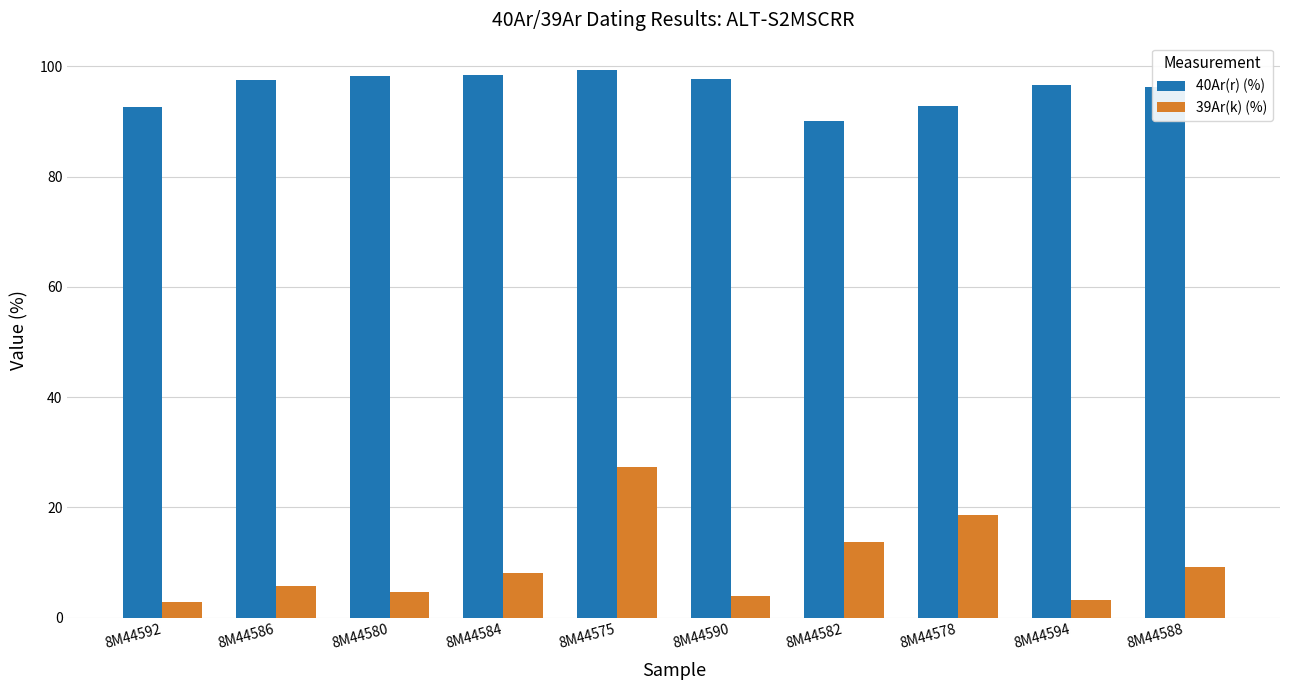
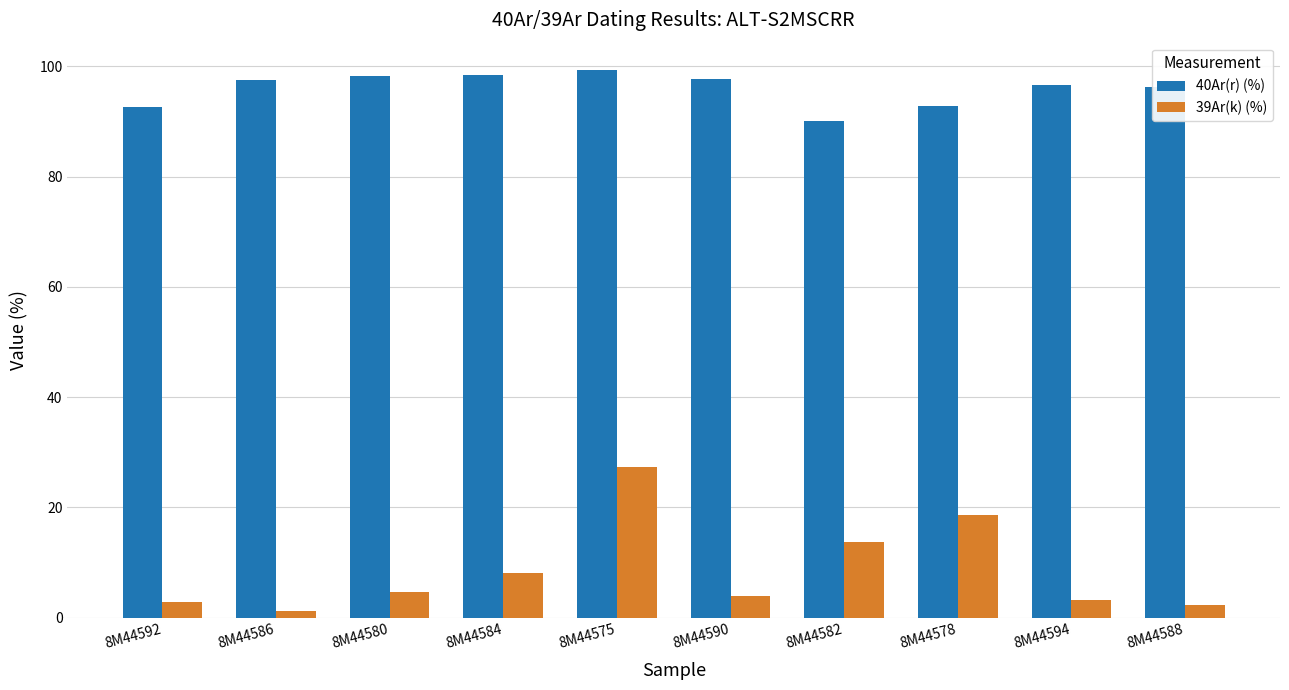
  {
    "40Ar(r) (%)": {
      "8M44592": 93,
      "8M44586": 98,
      "8M44580": 98,
      "8M44584": 98,
      "8M44575": 99,
      "8M44590": 98,
      "8M44582": 90,
      "8M44578": 93,
      "8M44594": 97
    },
    "39Ar(k) (%)": {
      "8M44592": 3,
-     "8M44586": 6,
+     "8M44586": 1,
      "8M44580": 5,
      "8M44584": 8,
      "8M44575": 27,
      "8M44590": 4,
      "8M44582": 14,
      "8M44578": 19,
      "8M44594": 3,
-     "8M44588": 9
+     "8M44588": 2
    }
  }
